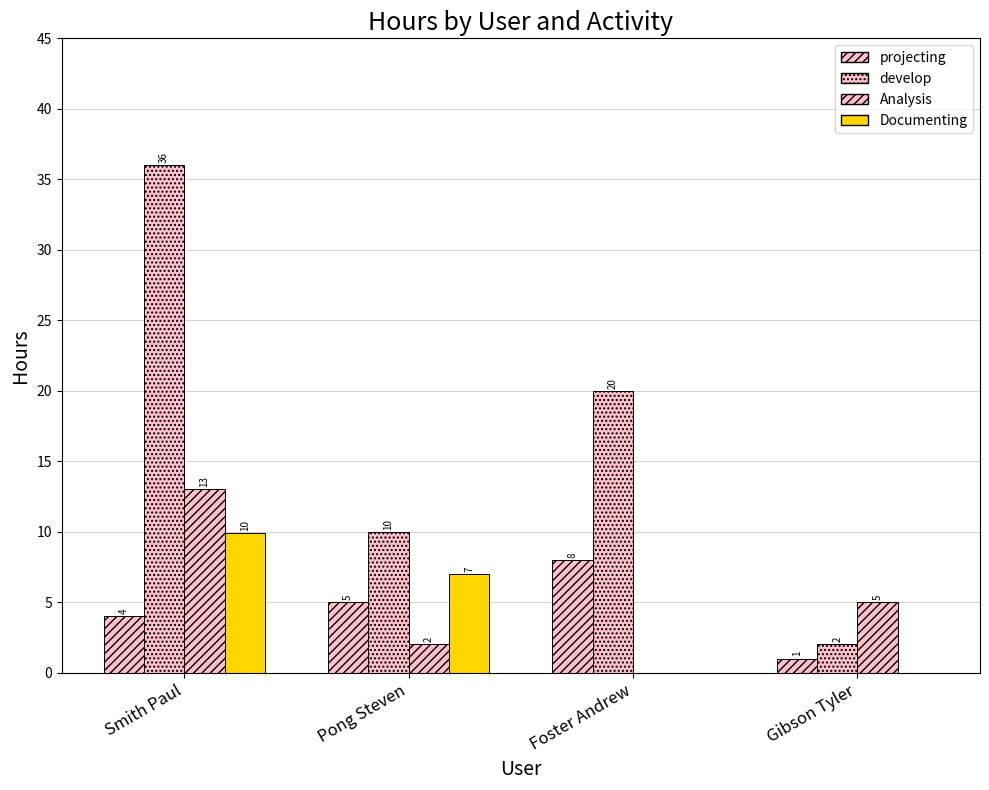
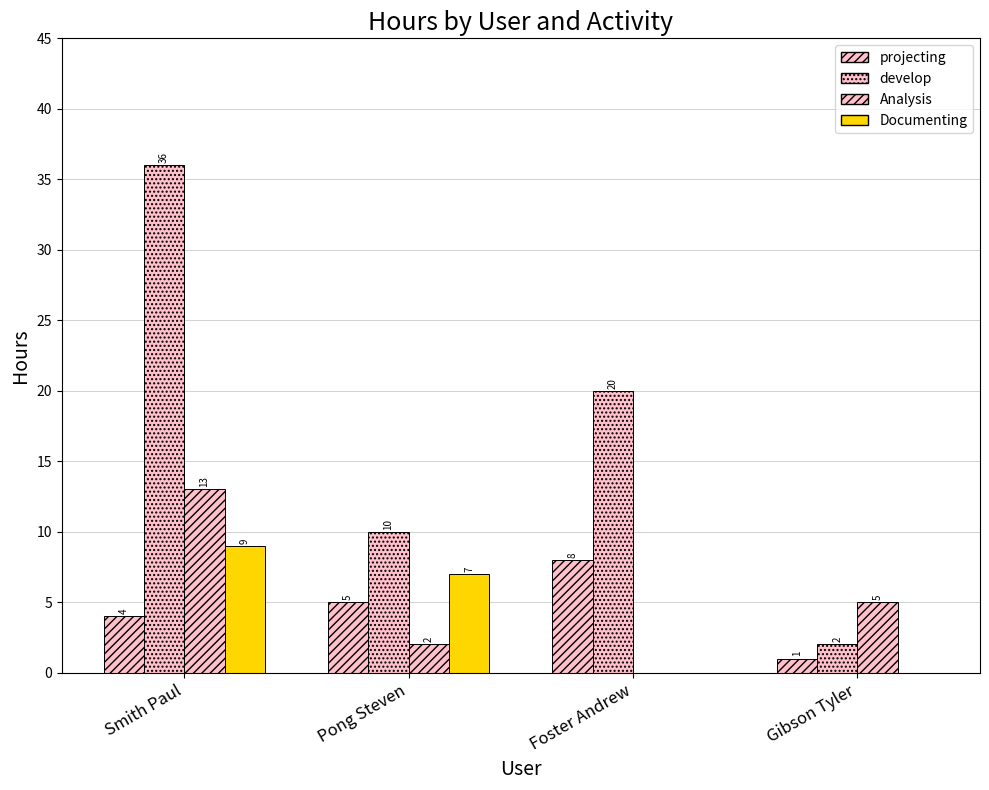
  {
    "Documenting": {
-     "Smith Paul": 10,
+     "Smith Paul": 9,
      "Pong Steven": 7
    }
  }
